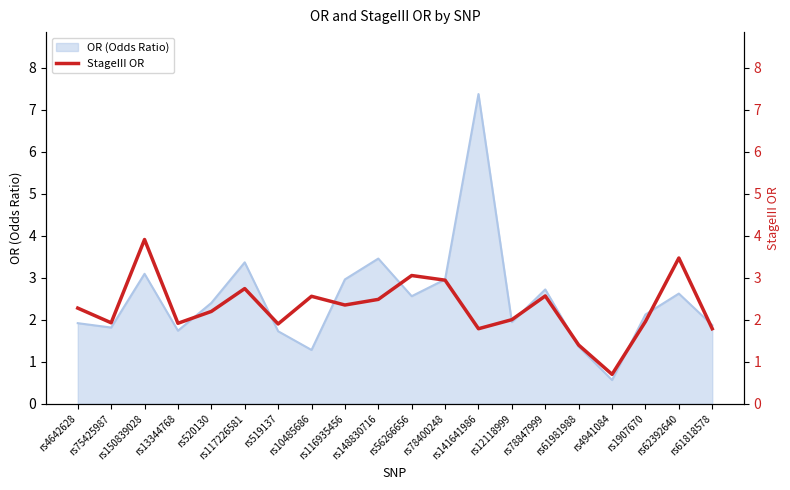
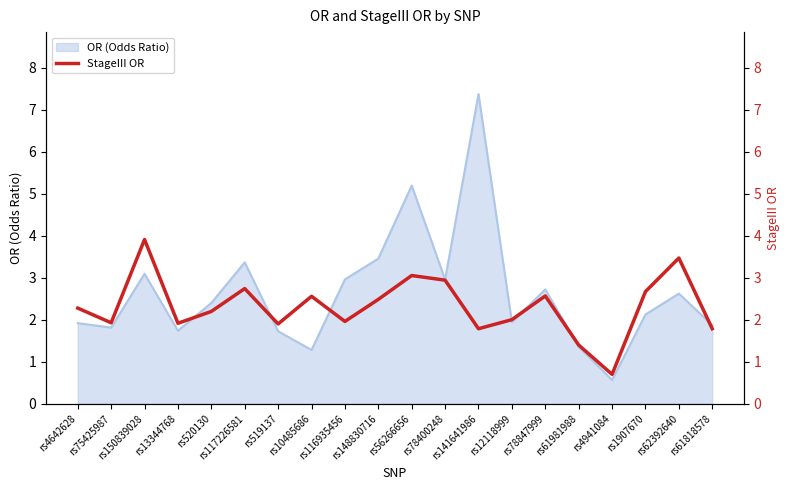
  {
    "OR (Odds Ratio)": {
      "rs4642628": 1.9,
      "rs75425987": 1.8,
      "rs150839028": 3.1,
      "rs13344768": 1.7,
      "rs520130": 2.4,
      "rs117226581": 3.4,
      "rs519137": 1.7,
      "rs10485686": 1.3,
      "rs116935456": 3.0,
      "rs148830716": 3.5,
-     "rs56266656": 2.6,
+     "rs56266656": 5.2,
      "rs78400248": 3.0,
      "rs141641986": 7.4,
      "rs12118999": 1.9,
      "rs78847999": 2.7,
      "rs61981988": 1.4,
      "rs4941084": 0.6,
      "rs1907670": 2.1,
      "rs62392640": 2.6,
      "rs61818578": 1.9
    },
    "StageIII OR": {
      "rs4642628": 2.3,
      "rs75425987": 1.9,
      "rs150839028": 3.9,
      "rs13344768": 1.9,
      "rs520130": 2.2,
      "rs117226581": 2.7,
      "rs519137": 1.9,
      "rs10485686": 2.6,
-     "rs116935456": 2.4,
+     "rs116935456": 2.0,
      "rs148830716": 2.5,
      "rs56266656": 3.1,
      "rs78400248": 2.9,
      "rs141641986": 1.8,
      "rs12118999": 2.0,
      "rs78847999": 2.6,
      "rs61981988": 1.4,
      "rs4941084": 0.7,
-     "rs1907670": 2.0,
+     "rs1907670": 2.7,
      "rs62392640": 3.5,
      "rs61818578": 1.8
    }
  }
